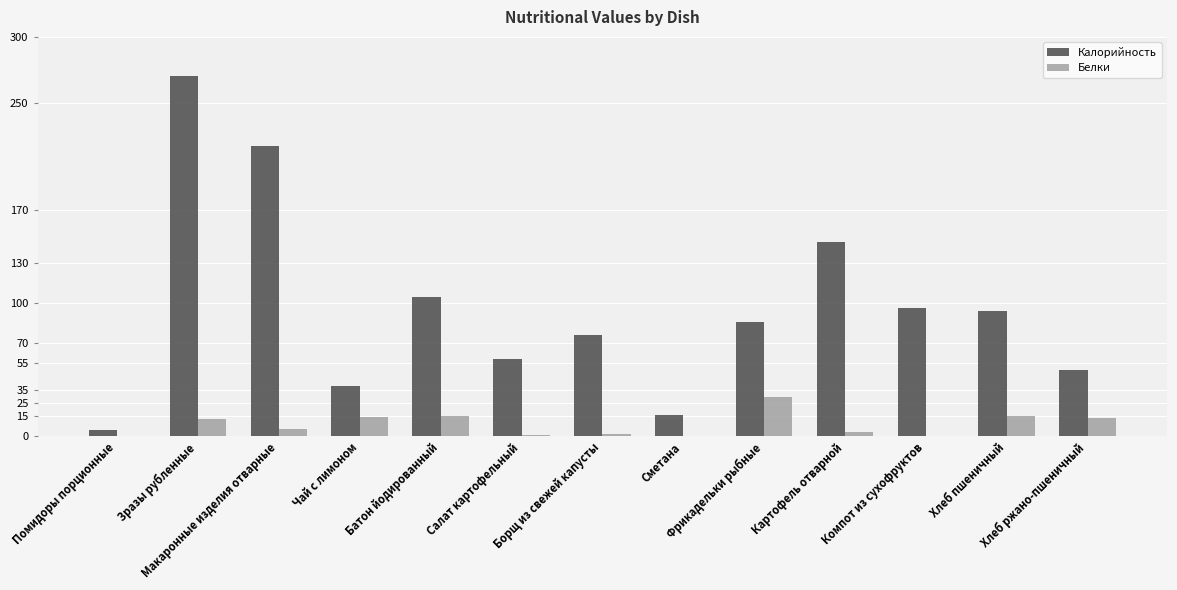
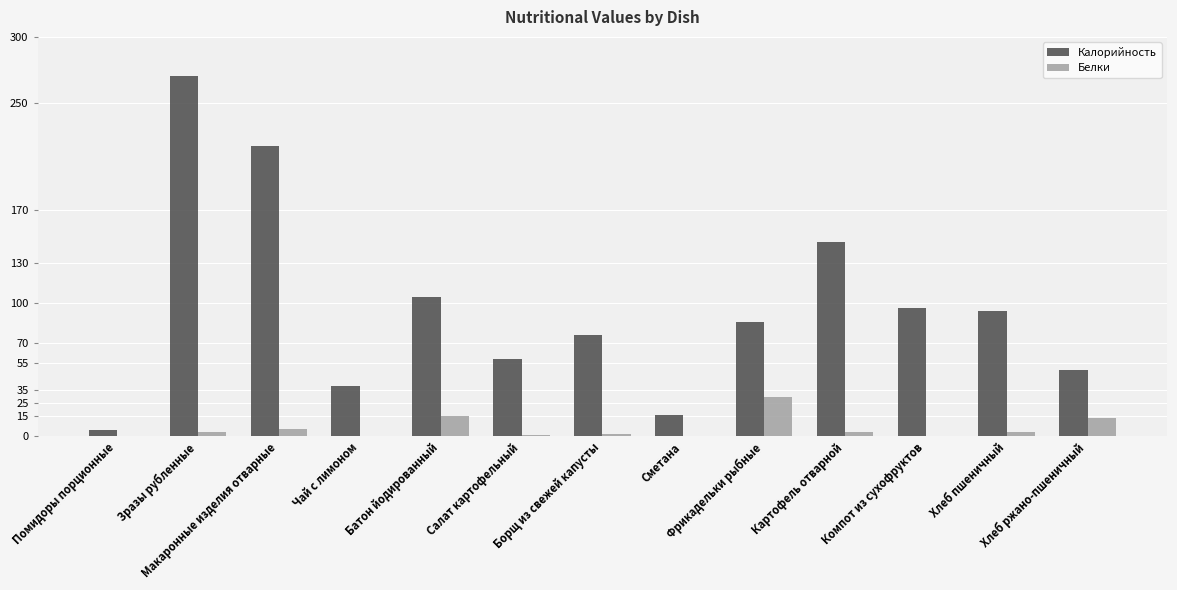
  {
    "Калорийность": {
      "Помидоры порционные": 5,
      "Зразы рубленные": 270,
      "Макаронные изделия отварные": 218,
      "Чай с лимоном": 38,
      "Батон йодированный": 104,
      "Салат картофельный": 58,
      "Борщ из свежей капусты": 76,
      "Сметана": 16,
      "Фрикадельки рыбные": 86,
      "Картофель отварной": 146,
      "Компот из сухофруктов": 97,
      "Хлеб пшеничный": 94,
      "Хлеб ржано-пшеничный": 50
    },
    "Белки": {
-     "Зразы рубленные": 13,
+     "Зразы рубленные": 3,
      "Макаронные изделия отварные": 6,
-     "Чай с лимоном": 14,
+     "Чай с лимоном": 0,
      "Батон йодированный": 15,
      "Фрикадельки рыбные": 30,
      "Картофель отварной": 3,
-     "Хлеб пшеничный": 15,
+     "Хлеб пшеничный": 3,
      "Хлеб ржано-пшеничный": 14
    }
  }
